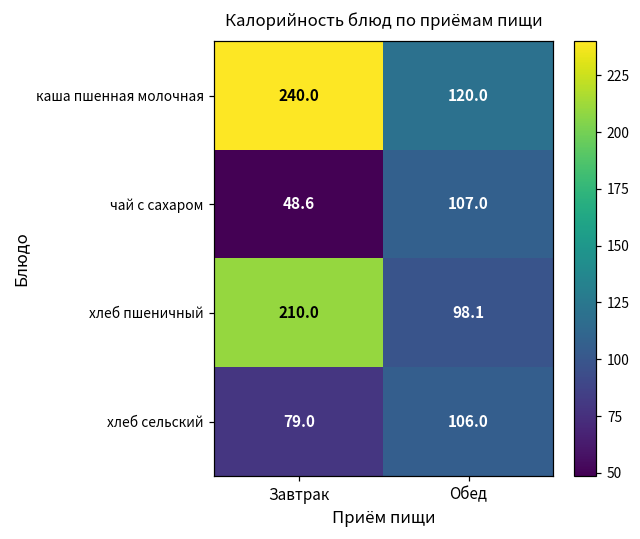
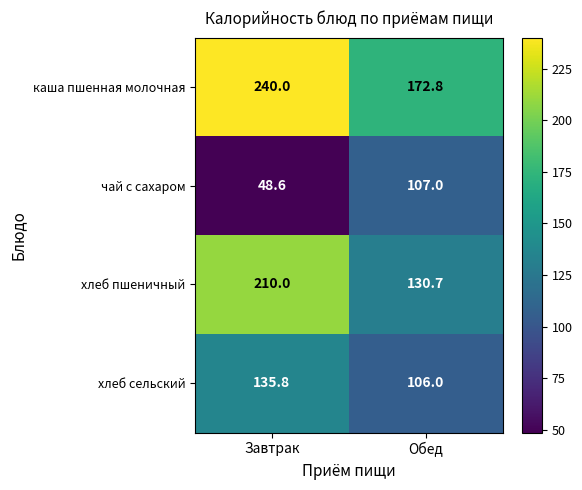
  {
    "каша пшенная молочная": {
      "Завтрак": 240.0,
-     "Обед": 120.0
+     "Обед": 172.8
    },
    "чай с сахаром": {
      "Завтрак": 48.6,
      "Обед": 107.0
    },
    "хлеб пшеничный": {
      "Завтрак": 210.0,
-     "Обед": 98.1
+     "Обед": 130.7
    },
    "хлеб сельский": {
-     "Завтрак": 79.0,
+     "Завтрак": 135.8,
      "Обед": 106.0
    }
  }
